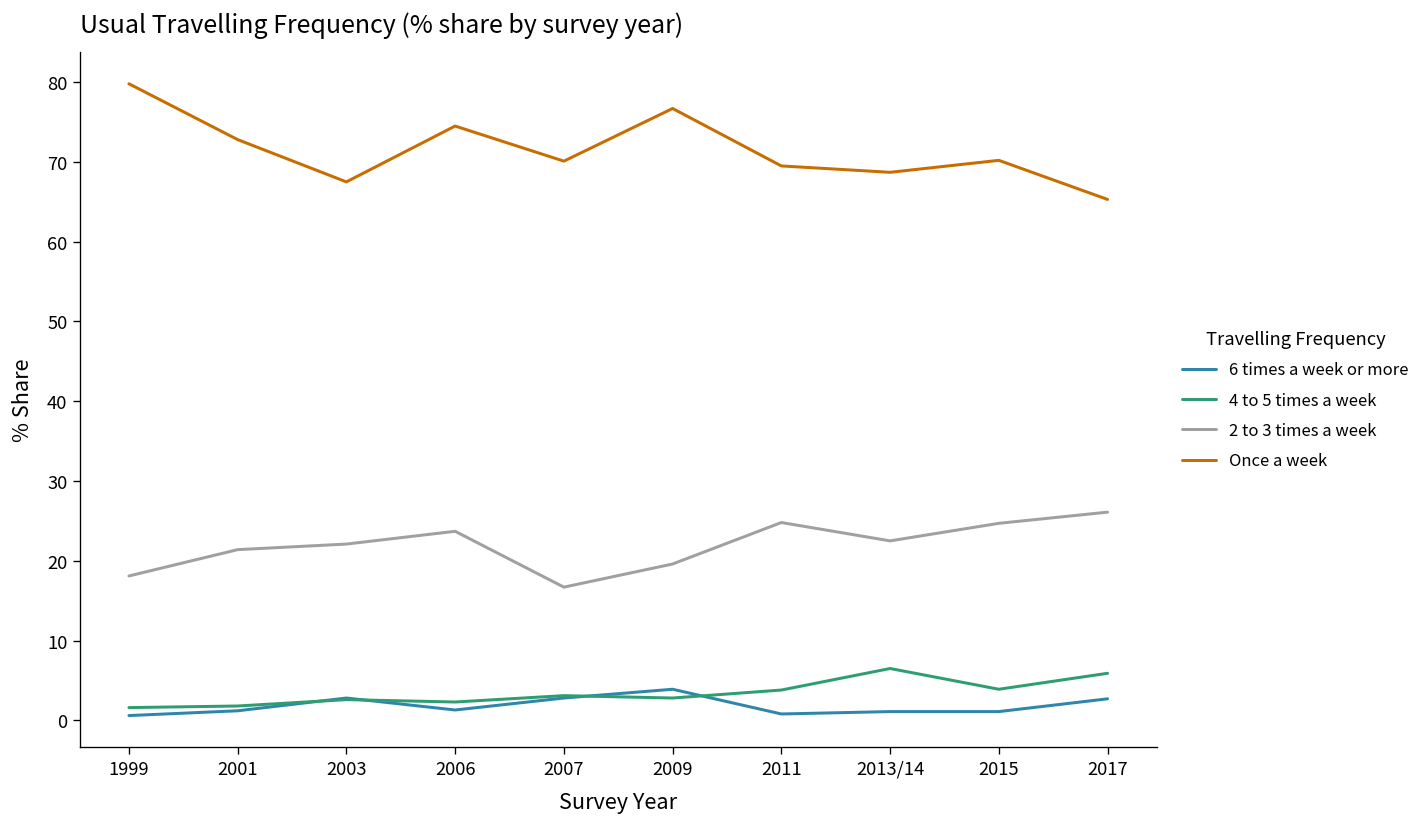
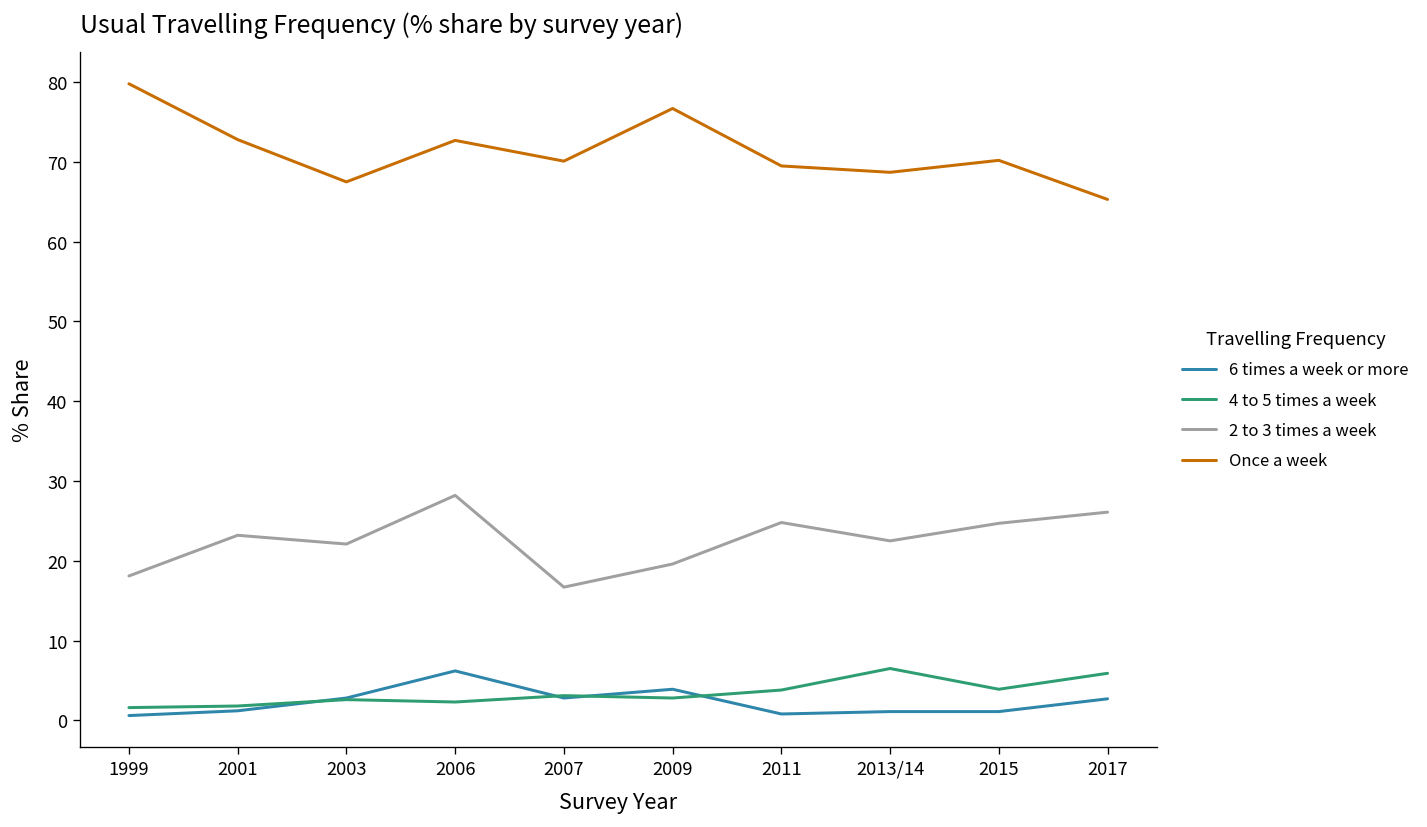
  {
    "6 times a week or more": {
      "1999": 1,
      "2001": 1,
-     "2006": 1,
+     "2006": 6,
      "2009": 4,
      "2011": 1,
      "2013/14": 1,
      "2015": 1,
      "2017": 3
    },
    "4 to 5 times a week": {
      "1999": 2,
      "2001": 2,
      "2006": 2,
      "2009": 3,
      "2011": 4,
      "2013/14": 7,
      "2015": 4,
      "2017": 6
    },
    "2 to 3 times a week": {
      "1999": 18,
-     "2001": 21,
+     "2001": 23,
      "2003": 22,
-     "2006": 24,
+     "2006": 28,
      "2007": 17,
      "2009": 20,
      "2011": 25,
      "2013/14": 23,
      "2015": 25,
      "2017": 26
    },
    "Once a week": {
      "1999": 80,
      "2001": 73,
      "2003": 68,
-     "2006": 75,
+     "2006": 73,
      "2007": 70,
      "2009": 77,
      "2011": 70,
      "2013/14": 69,
      "2015": 70,
      "2017": 65
    }
  }
